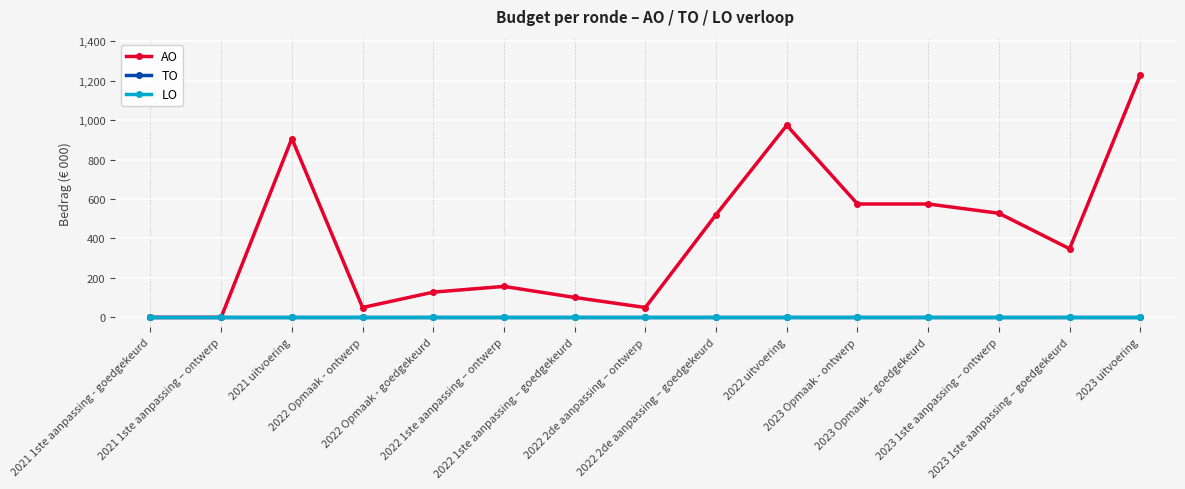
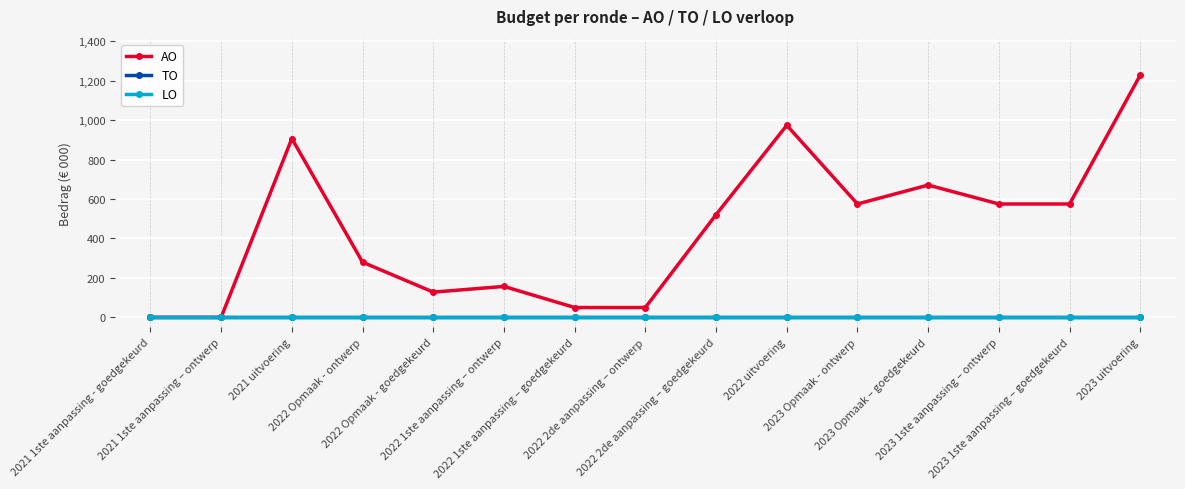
  {
    "AO": {
      "2021 uitvoering": "910",
-     "2022 Opmaak - ontwerp": "50",
+     "2022 Opmaak - ontwerp": "280",
      "2022 Opmaak - goedgekeurd": "130",
      "2022 1ste aanpassing – ontwerp": "160",
-     "2022 1ste aanpassing – goedgekeurd": "100",
+     "2022 1ste aanpassing – goedgekeurd": "50",
      "2022 2de aanpassing – ontwerp": "50",
      "2022 2de aanpassing – goedgekeurd": "520",
      "2022 uitvoering": "970",
      "2023 Opmaak - ontwerp": "580",
-     "2023 Opmaak – goedgekeurd": "580",
-     "2023 1ste aanpassing – ontwerp": "530",
-     "2023 1ste aanpassing – goedgekeurd": "350",
+     "2023 Opmaak – goedgekeurd": "670",
+     "2023 1ste aanpassing – ontwerp": "580",
+     "2023 1ste aanpassing – goedgekeurd": "580",
      "2023 uitvoering": "1,230"
    },
    "LO": {
      "2021 uitvoering": "0",
      "2022 Opmaak - ontwerp": "0",
      "2022 Opmaak - goedgekeurd": "0",
      "2022 1ste aanpassing – ontwerp": "0",
      "2022 1ste aanpassing – goedgekeurd": "0",
      "2022 2de aanpassing – ontwerp": "0",
      "2022 2de aanpassing – goedgekeurd": "0",
      "2022 uitvoering": "0",
      "2023 Opmaak - ontwerp": "0",
      "2023 Opmaak – goedgekeurd": "0",
      "2023 1ste aanpassing – ontwerp": "0",
      "2023 1ste aanpassing – goedgekeurd": "0",
      "2023 uitvoering": "0"
    }
  }
